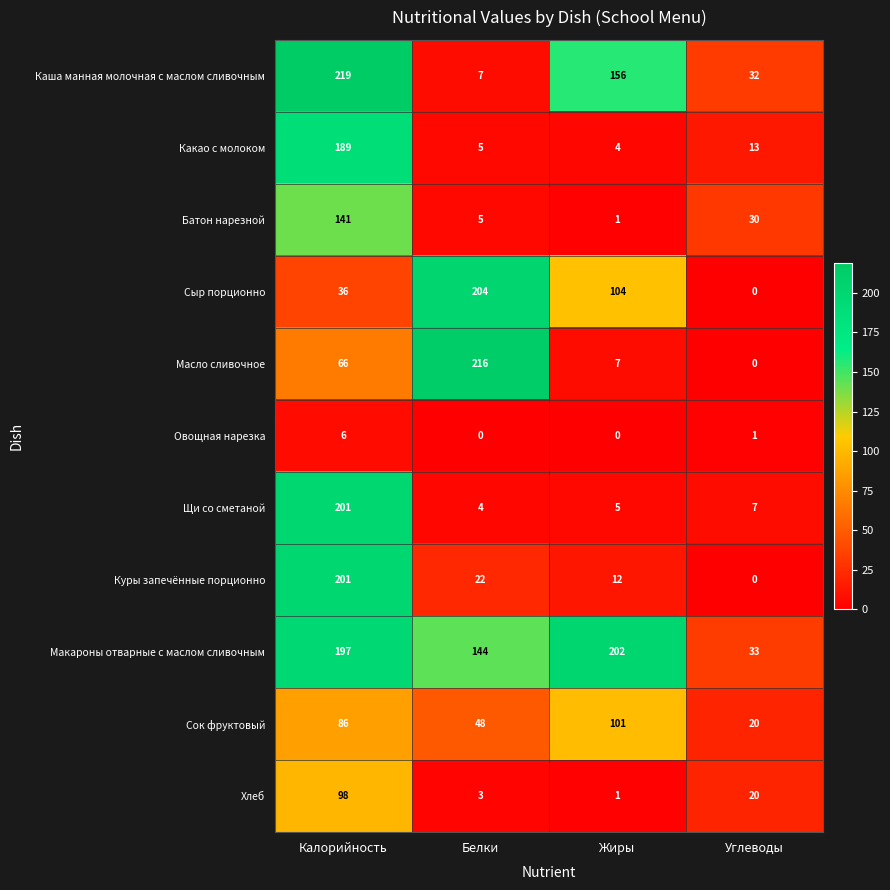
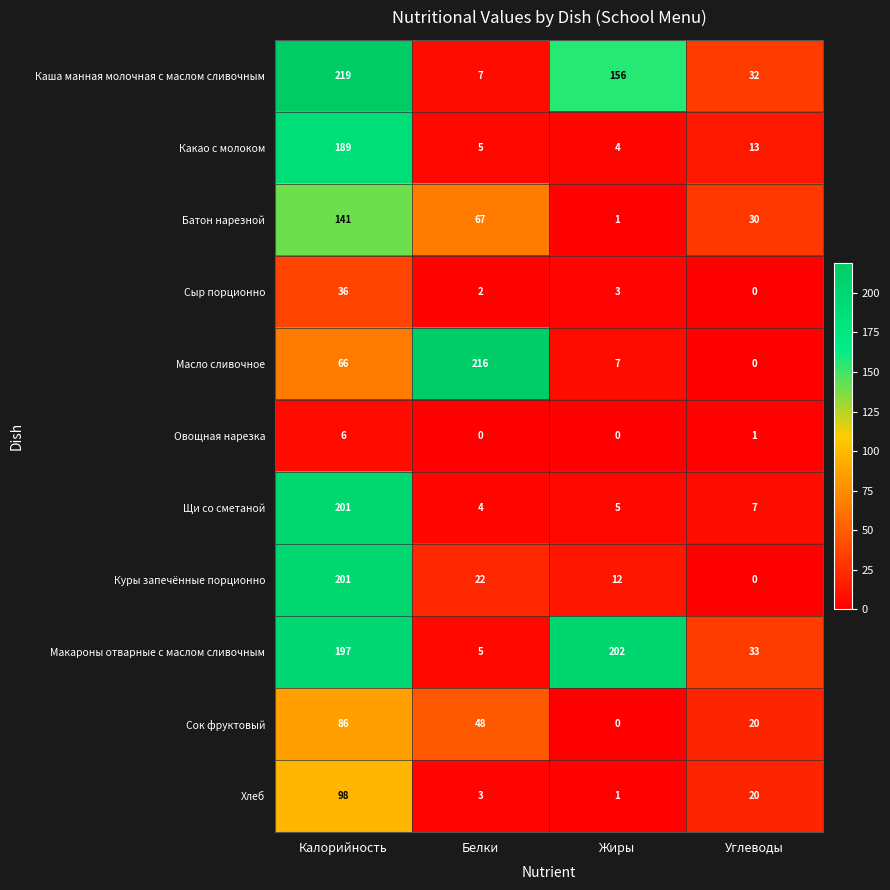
  {
    "Каша манная молочная с маслом сливочным": {
      "Калорийность": 219,
      "Белки": 7,
      "Жиры": 156,
      "Углеводы": 32
    },
    "Какао с молоком": {
      "Калорийность": 189,
      "Белки": 5,
      "Жиры": 4,
      "Углеводы": 13
    },
    "Батон нарезной": {
      "Калорийность": 141,
-     "Белки": 5,
+     "Белки": 67,
      "Жиры": 1,
      "Углеводы": 30
    },
    "Сыр порционно": {
      "Калорийность": 36,
-     "Белки": 204,
-     "Жиры": 104,
+     "Белки": 2,
+     "Жиры": 3,
      "Углеводы": 0
    },
    "Масло сливочное": {
      "Калорийность": 66,
      "Белки": 216,
      "Жиры": 7,
      "Углеводы": 0
    },
    "Овощная нарезка": {
      "Калорийность": 6,
      "Белки": 0,
      "Жиры": 0,
      "Углеводы": 1
    },
    "Щи со сметаной": {
      "Калорийность": 201,
      "Белки": 4,
      "Жиры": 5,
      "Углеводы": 7
    },
    "Куры запечённые порционно": {
      "Калорийность": 201,
      "Белки": 22,
      "Жиры": 12,
      "Углеводы": 0
    },
    "Макароны отварные с маслом сливочным": {
      "Калорийность": 197,
-     "Белки": 144,
+     "Белки": 5,
      "Жиры": 202,
      "Углеводы": 33
    },
    "Сок фруктовый": {
      "Калорийность": 86,
      "Белки": 48,
-     "Жиры": 101,
+     "Жиры": 0,
      "Углеводы": 20
    },
    "Хлеб": {
      "Калорийность": 98,
      "Белки": 3,
      "Жиры": 1,
      "Углеводы": 20
    }
  }
